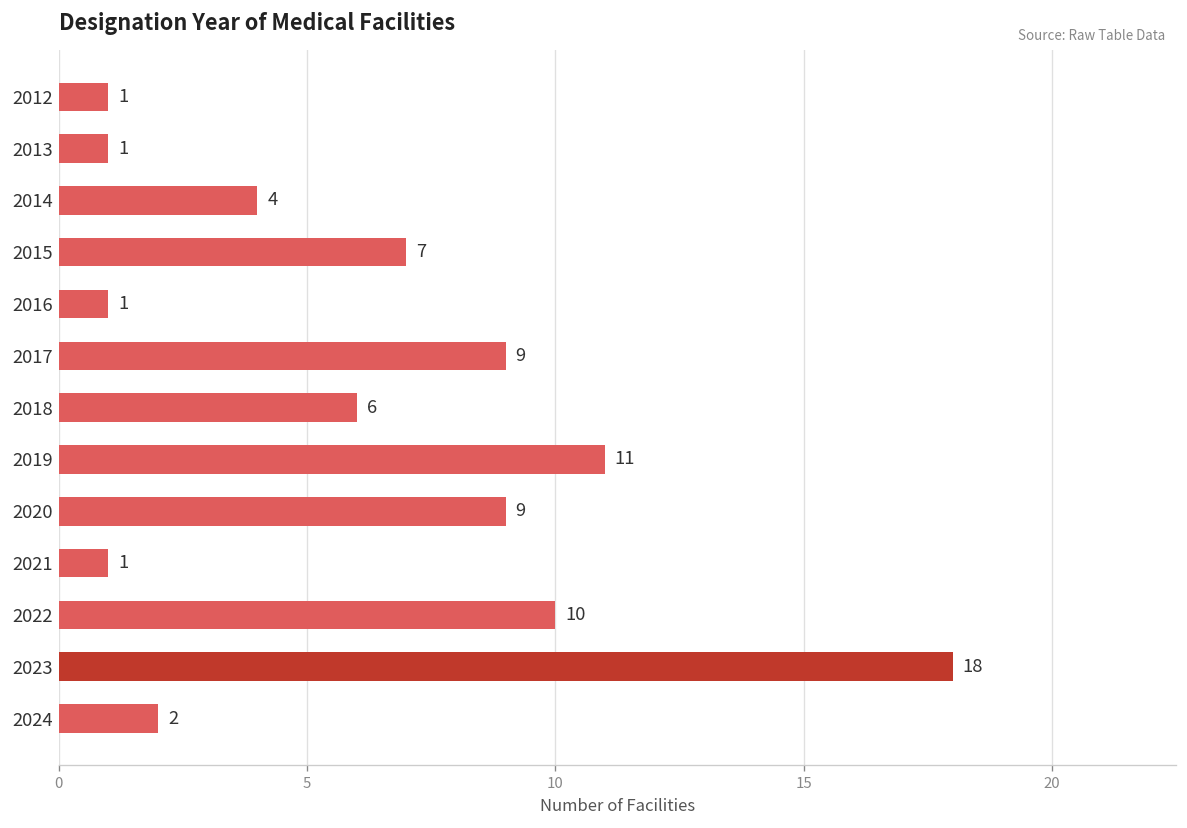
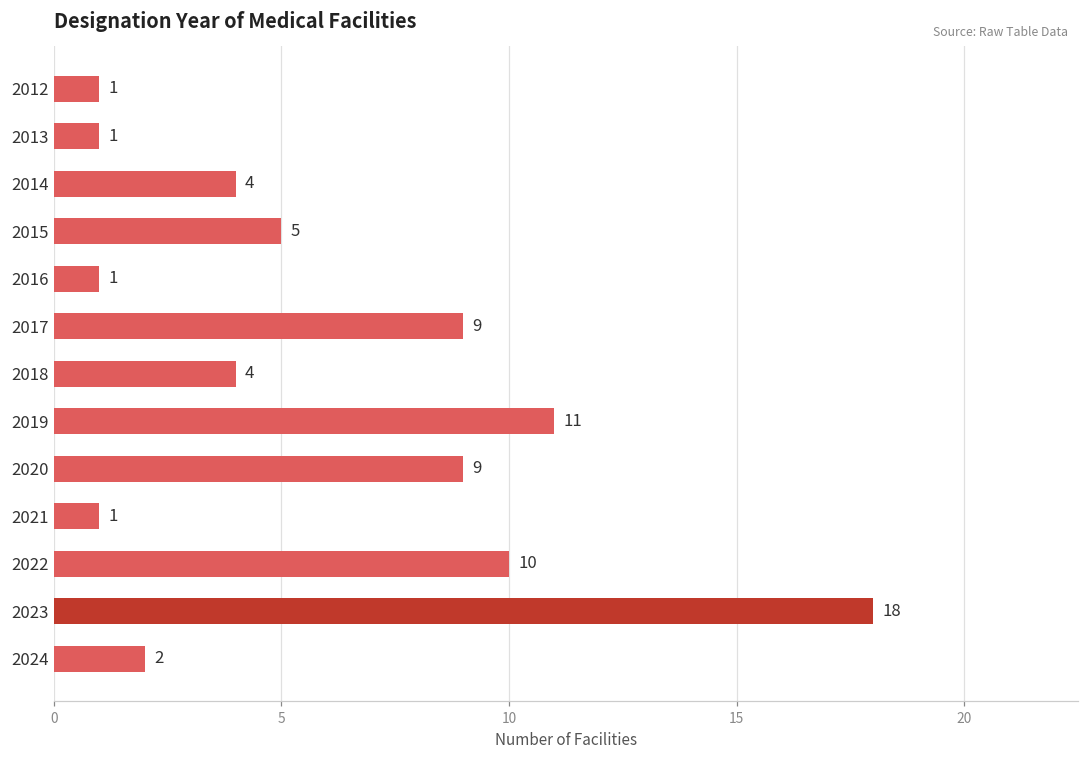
  {
    "2012": 1,
    "2013": 1,
    "2014": 4,
-   "2015": 7,
+   "2015": 5,
    "2016": 1,
    "2017": 9,
-   "2018": 6,
+   "2018": 4,
    "2019": 11,
    "2020": 9,
    "2021": 1,
    "2022": 10,
    "2023": 18,
    "2024": 2
  }
